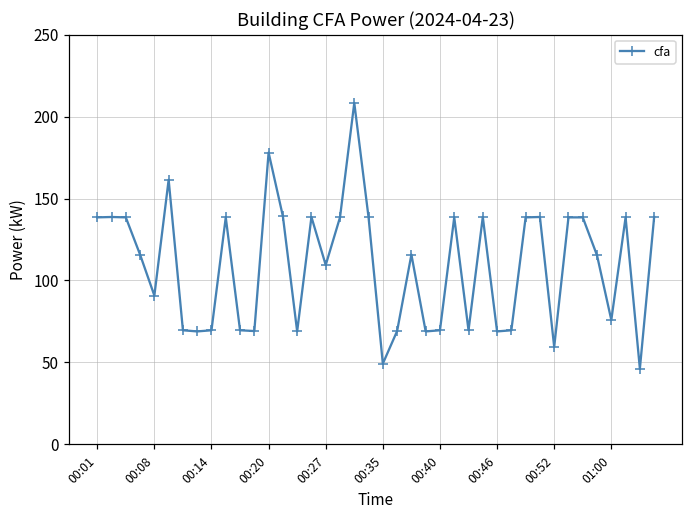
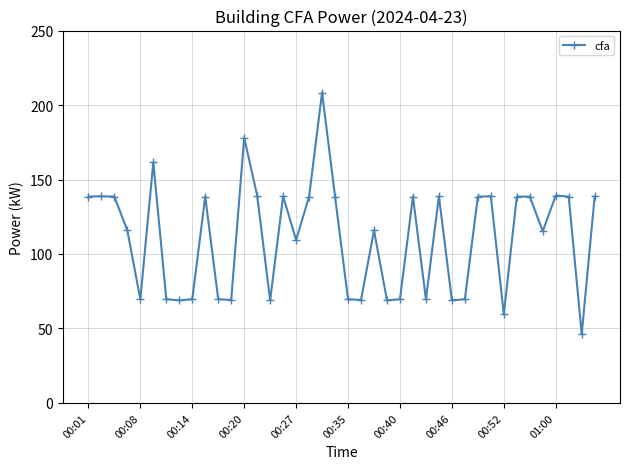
  {
    "00:01": 139,
-   "00:08": 91,
+   "00:08": 70,
    "00:14": 70,
    "00:20": 178,
    "00:27": 109,
-   "00:35": 49,
+   "00:35": 70,
    "00:40": 70,
    "00:46": 69,
    "00:52": 59,
-   "01:00": 76
+   "01:00": 139
  }
